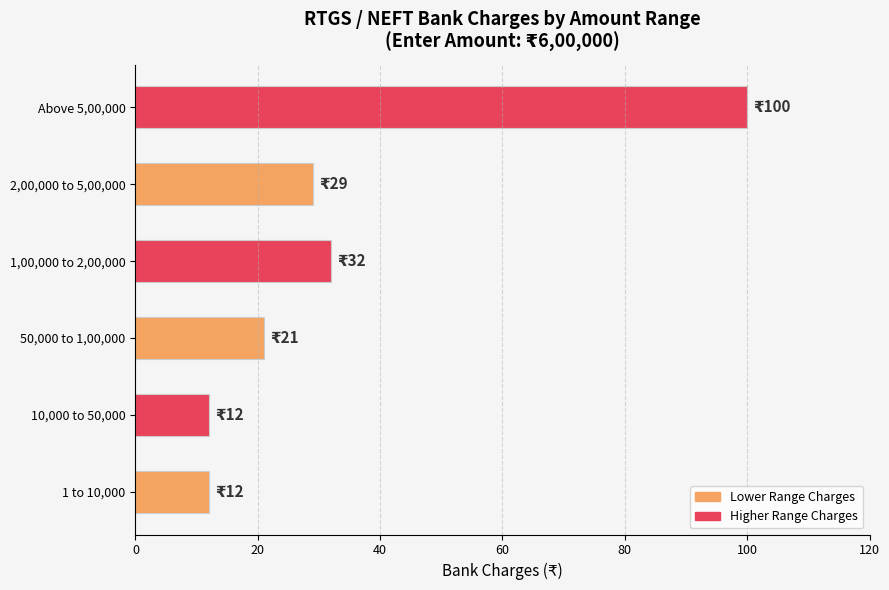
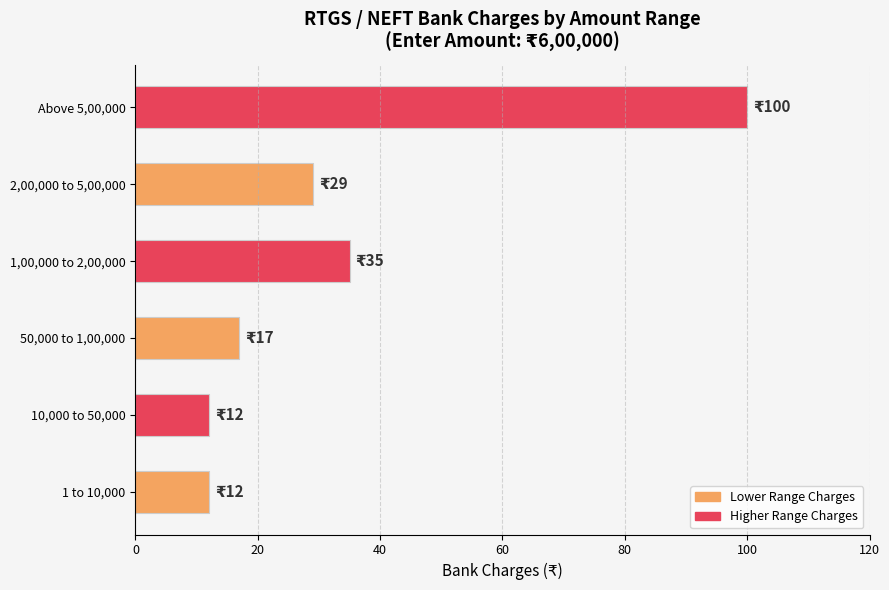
  {
    "Above 5,00,000": 100,
    "2,00,000 to 5,00,000": 29,
-   "1,00,000 to 2,00,000": 32,
-   "50,000 to 1,00,000": 21,
+   "1,00,000 to 2,00,000": 35,
+   "50,000 to 1,00,000": 17,
    "10,000 to 50,000": 12,
    "1 to 10,000": 12
  }
